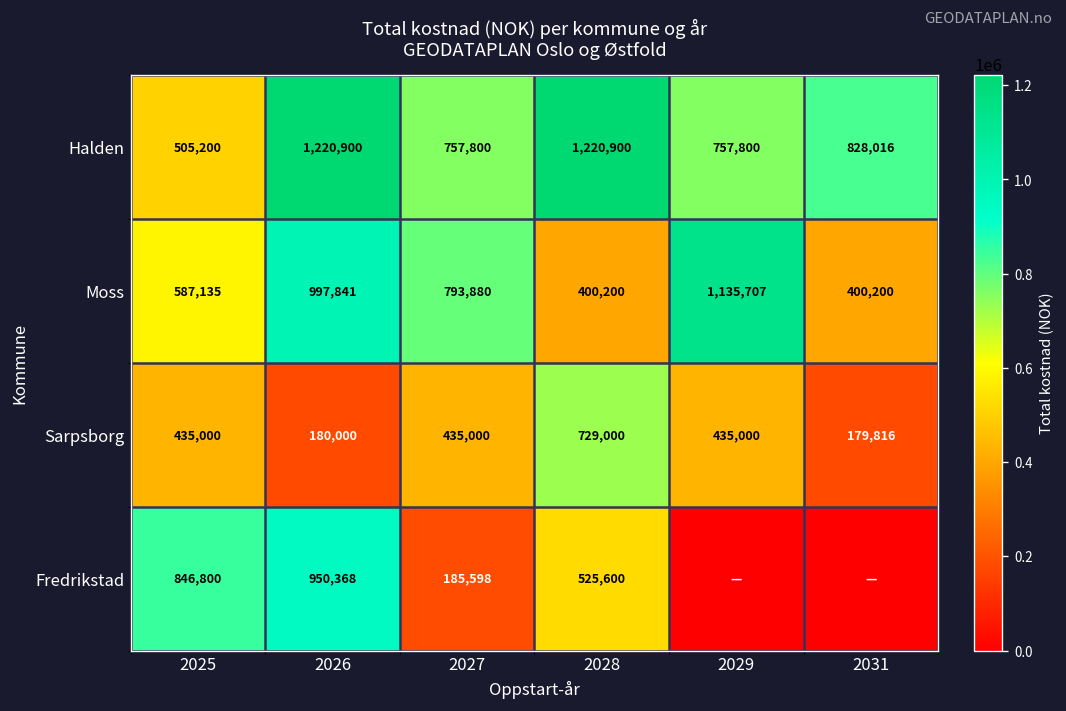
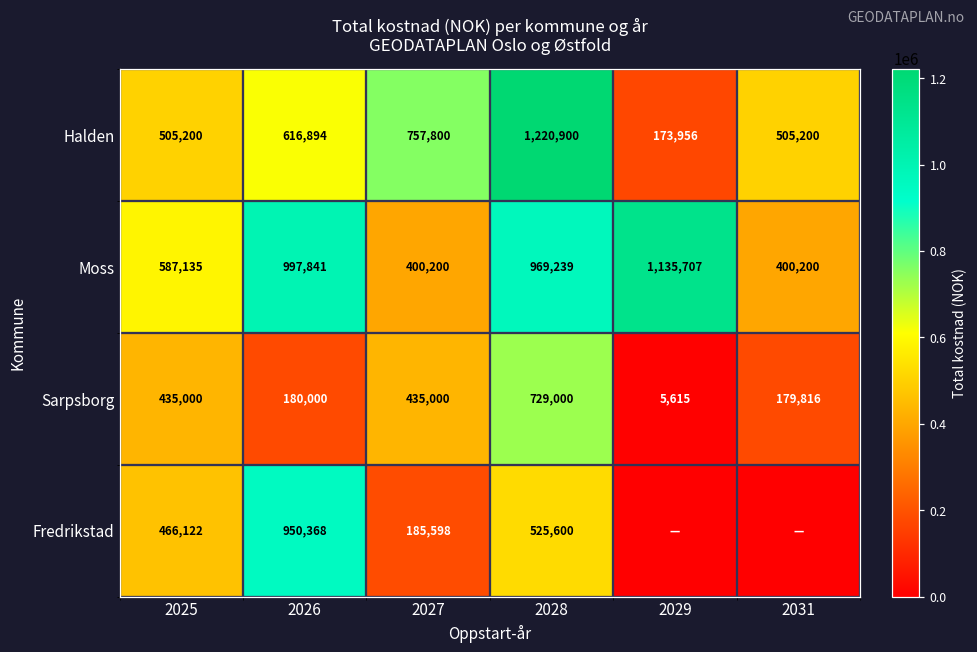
  {
    "Halden": {
      "2025": "505,200",
-     "2026": "1,220,900",
+     "2026": "616,894",
      "2027": "757,800",
      "2028": "1,220,900",
-     "2029": "757,800",
-     "2031": "828,016"
+     "2029": "173,956",
+     "2031": "505,200"
    },
    "Moss": {
      "2025": "587,135",
      "2026": "997,841",
-     "2027": "793,880",
-     "2028": "400,200",
+     "2027": "400,200",
+     "2028": "969,239",
      "2029": "1,135,707",
      "2031": "400,200"
    },
    "Sarpsborg": {
      "2025": "435,000",
      "2026": "180,000",
      "2027": "435,000",
      "2028": "729,000",
-     "2029": "435,000",
+     "2029": "5,615",
      "2031": "179,816"
    },
    "Fredrikstad": {
-     "2025": "846,800",
+     "2025": "466,122",
      "2026": "950,368",
      "2027": "185,598",
      "2028": "525,600"
    }
  }
